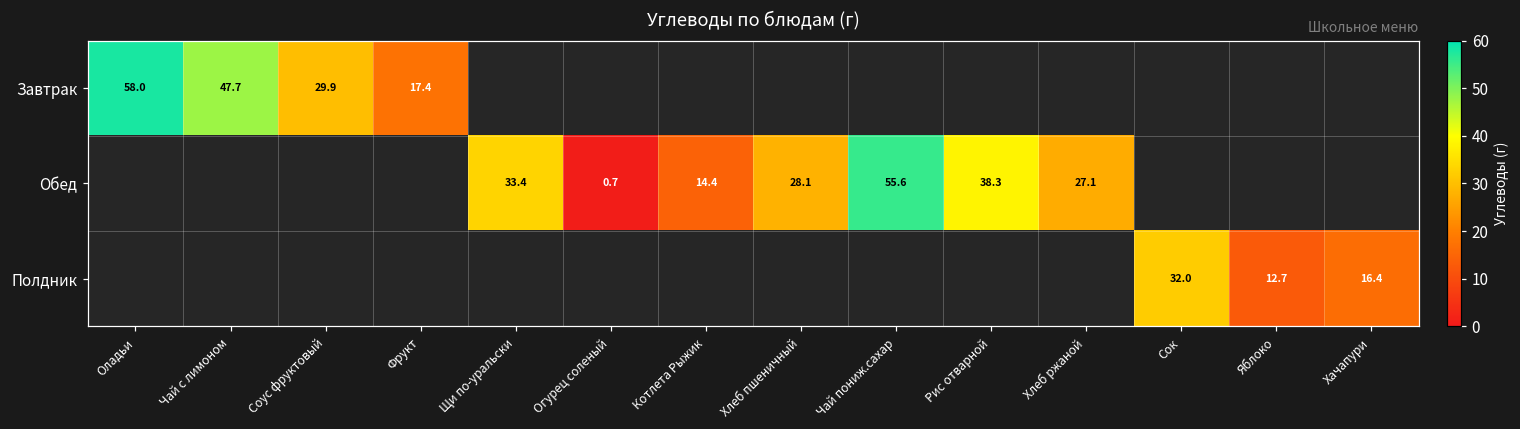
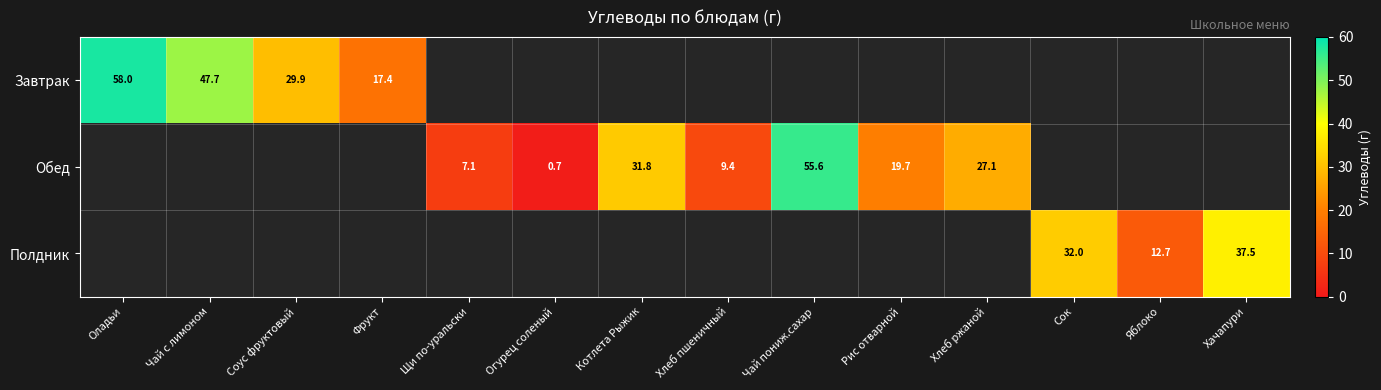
  {
    "Завтрак": {
      "Оладьи": 58.0,
      "Чай с лимоном": 47.7,
      "Соус фруктовый": 29.9,
      "Фрукт": 17.4
    },
    "Обед": {
-     "Щи по-уральски": 33.4,
+     "Щи по-уральски": 7.1,
      "Огурец соленый": 0.7,
-     "Котлета Рыжик": 14.4,
-     "Хлеб пшеничный": 28.1,
+     "Котлета Рыжик": 31.8,
+     "Хлеб пшеничный": 9.4,
      "Чай пониж.сахар": 55.6,
-     "Рис отварной": 38.3,
+     "Рис отварной": 19.7,
      "Хлеб ржаной": 27.1
    },
    "Полдник": {
      "Сок": 32.0,
      "Яблоко": 12.7,
-     "Хачапури": 16.4
+     "Хачапури": 37.5
    }
  }
